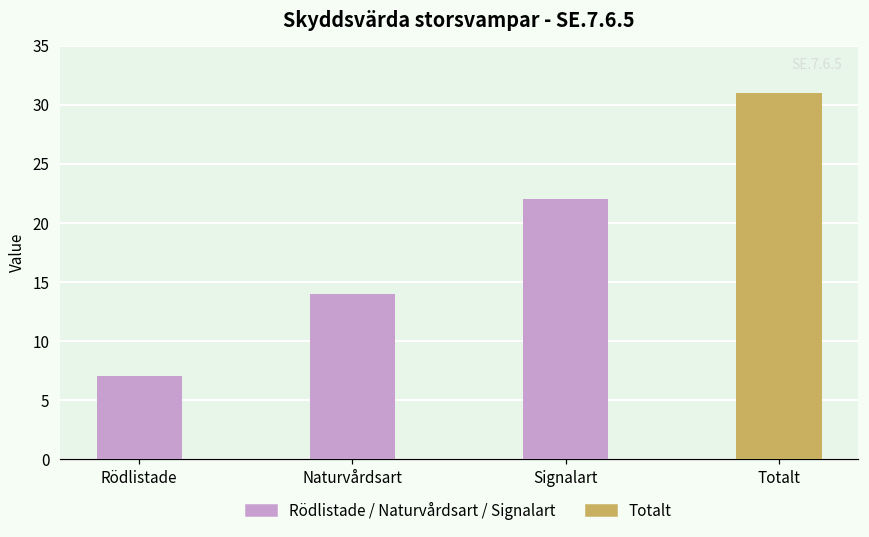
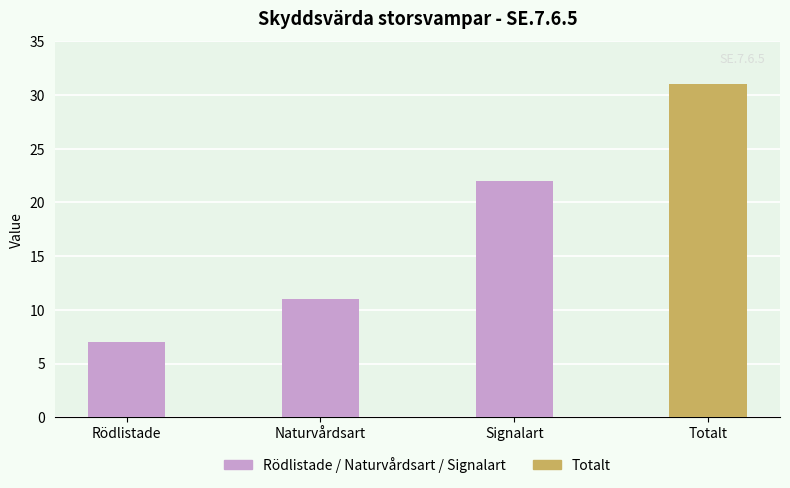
  {
    "Rödlistade": 7,
-   "Naturvårdsart": 14,
+   "Naturvårdsart": 11,
    "Signalart": 22,
    "Totalt": 31
  }
